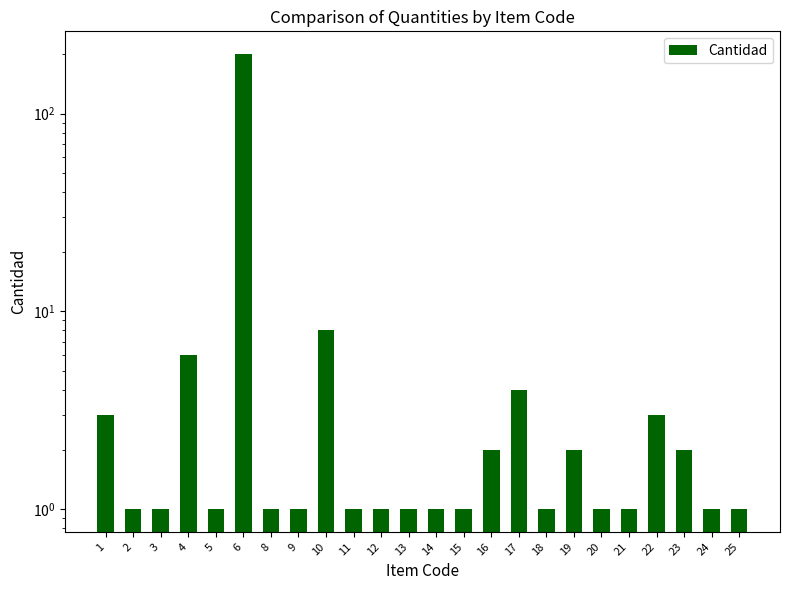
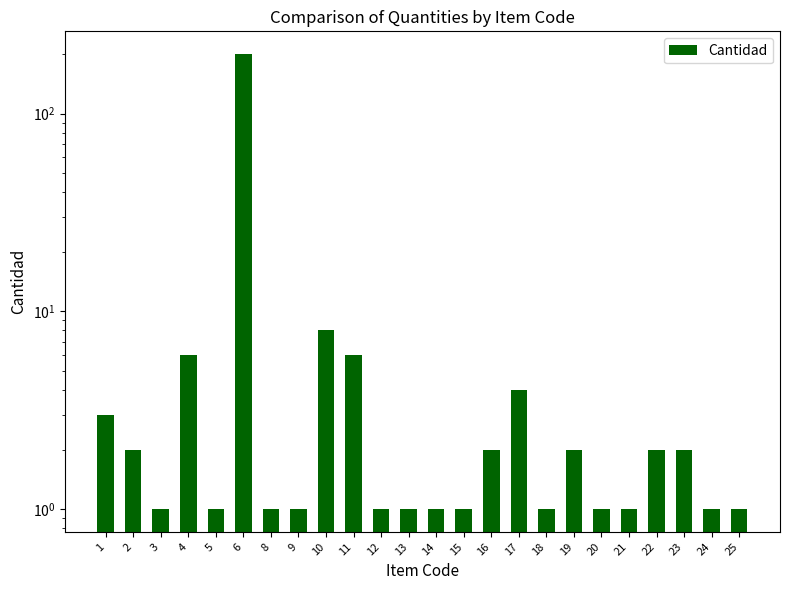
  {
    "1": 3,
-   "2": 1,
+   "2": 2,
    "3": 1,
    "4": 6,
    "5": 1,
    "6": 200,
    "8": 1,
    "9": 1,
    "10": 8,
-   "11": 1,
+   "11": 6,
    "12": 1,
    "13": 1,
    "14": 1,
    "15": 1,
    "16": 2,
    "17": 4,
    "18": 1,
    "19": 2,
    "20": 1,
    "21": 1,
-   "22": 3,
+   "22": 2,
    "23": 2,
    "24": 1,
    "25": 1
  }
